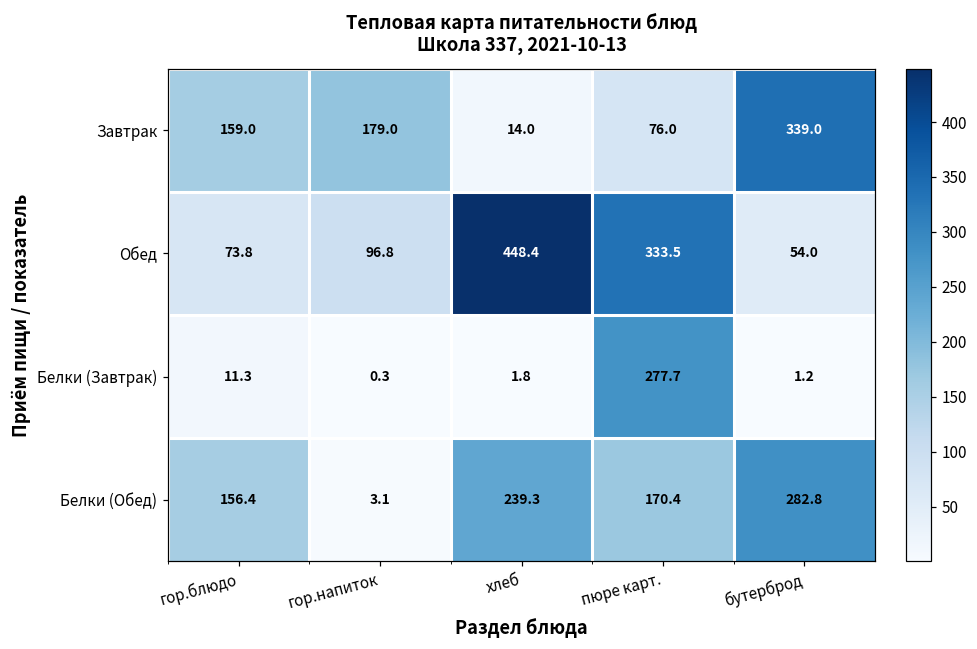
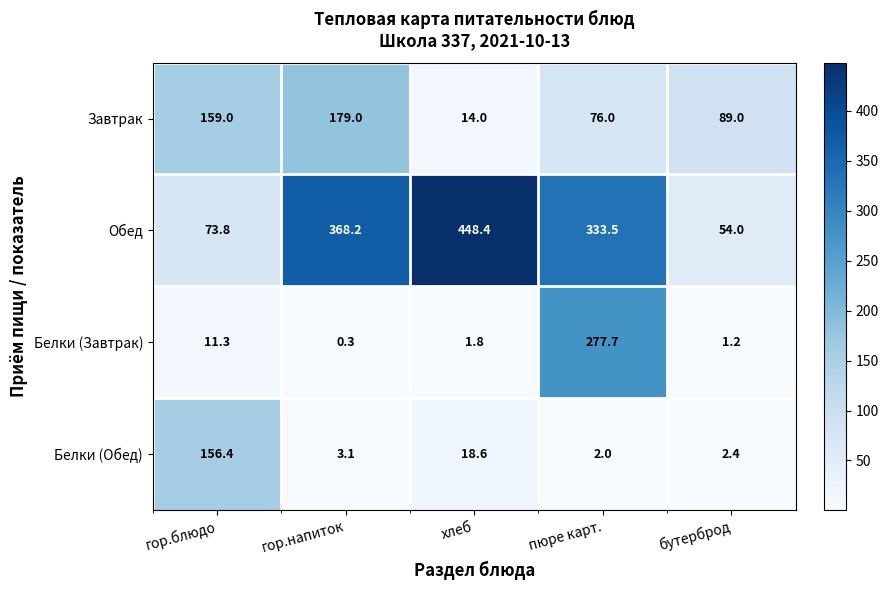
  {
    "Завтрак": {
      "гор.блюдо": 159.0,
      "гор.напиток": 179.0,
      "хлеб": 14.0,
      "пюре карт.": 76.0,
-     "бутерброд": 339.0
+     "бутерброд": 89.0
    },
    "Обед": {
      "гор.блюдо": 73.8,
-     "гор.напиток": 96.8,
+     "гор.напиток": 368.2,
      "хлеб": 448.4,
      "пюре карт.": 333.5,
      "бутерброд": 54.0
    },
    "Белки (Завтрак)": {
      "гор.блюдо": 11.3,
      "гор.напиток": 0.3,
      "хлеб": 1.8,
      "пюре карт.": 277.7,
      "бутерброд": 1.2
    },
    "Белки (Обед)": {
      "гор.блюдо": 156.4,
      "гор.напиток": 3.1,
-     "хлеб": 239.3,
-     "пюре карт.": 170.4,
-     "бутерброд": 282.8
+     "хлеб": 18.6,
+     "пюре карт.": 2.0,
+     "бутерброд": 2.4
    }
  }
